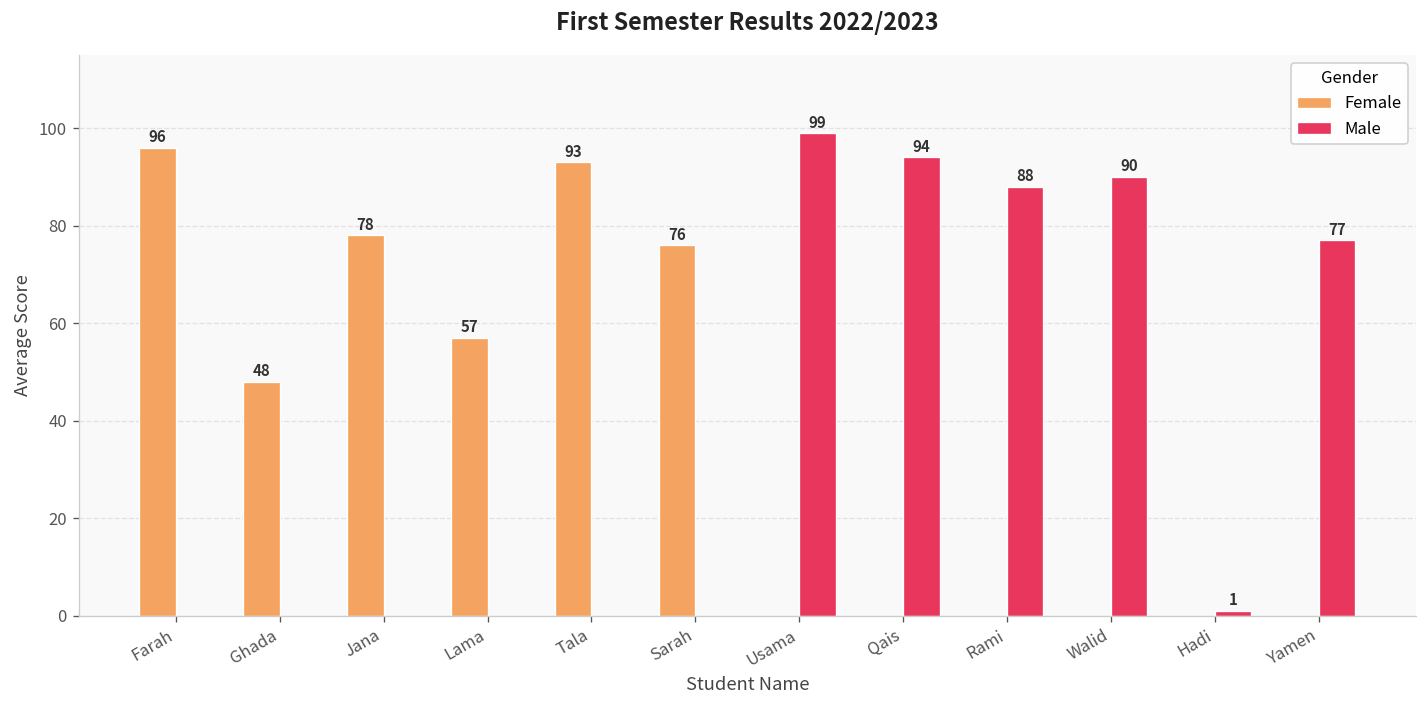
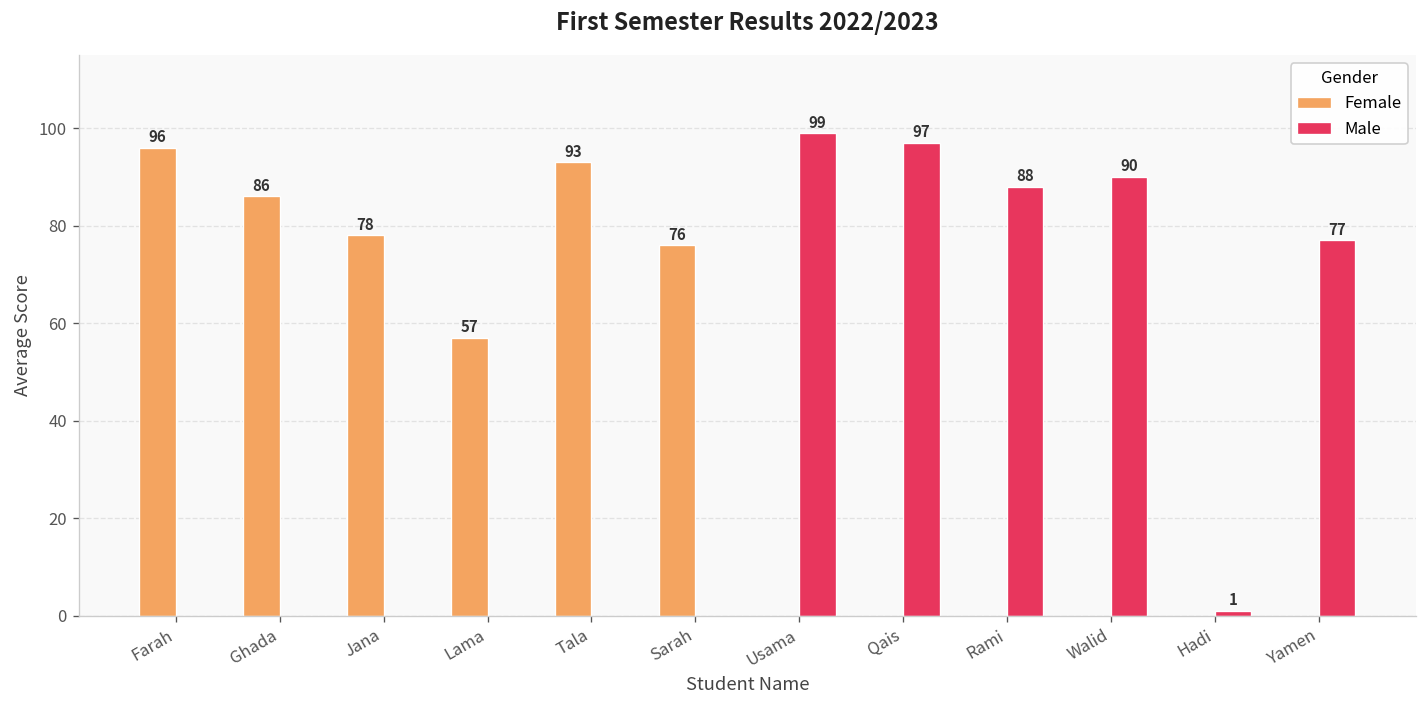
  {
    "Female": {
      "Farah": 96,
-     "Ghada": 48,
+     "Ghada": 86,
      "Jana": 78,
      "Lama": 57,
      "Tala": 93,
      "Sarah": 76
    },
    "Male": {
      "Usama": 99,
-     "Qais": 94,
+     "Qais": 97,
      "Rami": 88,
      "Walid": 90,
      "Hadi": 1,
      "Yamen": 77
    }
  }
